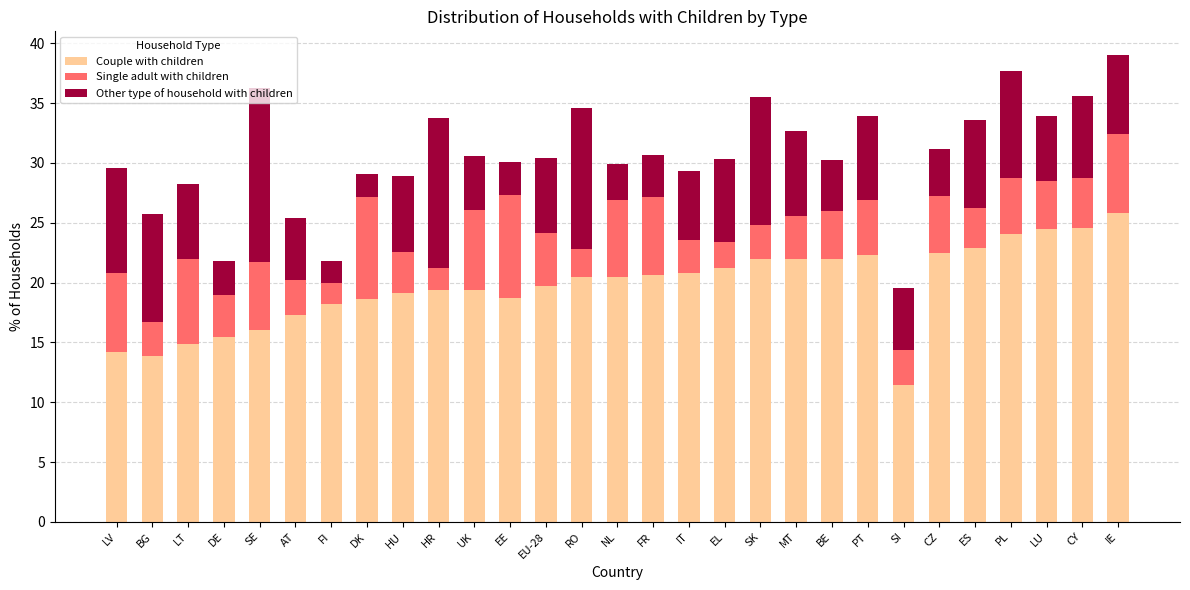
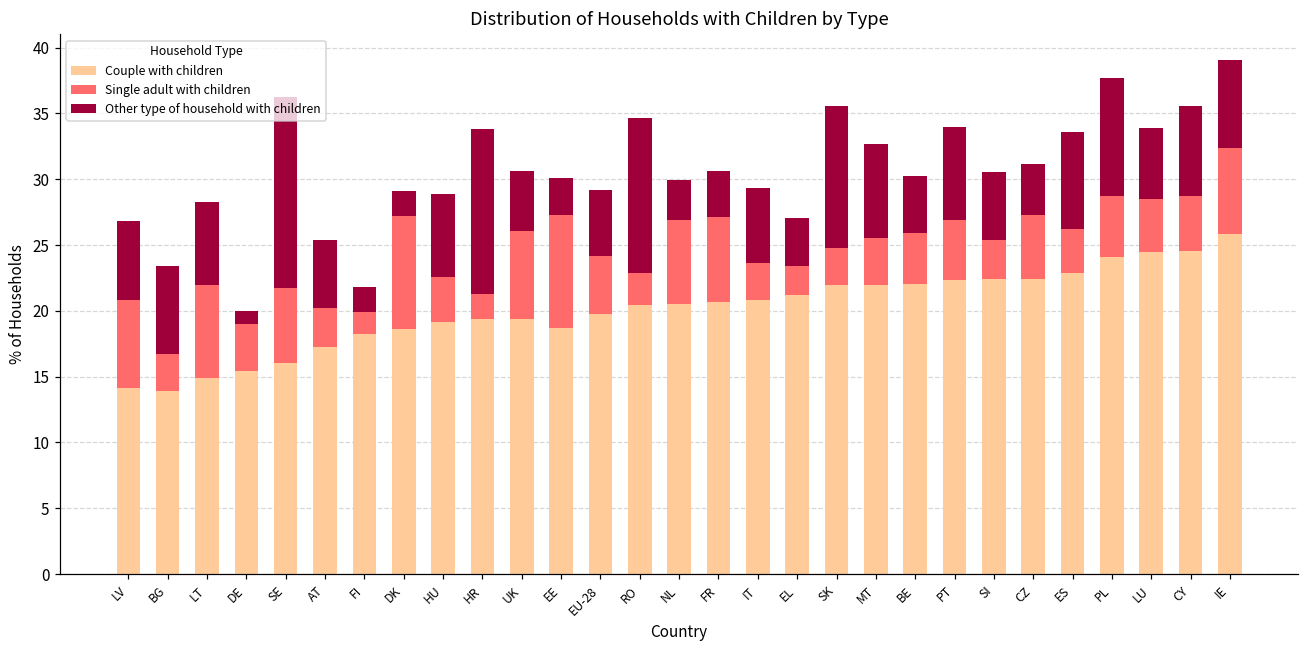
  {
    "Couple with children": {
      "LV": 14.2,
      "BG": 13.9,
      "LT": 14.9,
      "DE": 15.4,
      "SE": 16.0,
      "AT": 17.3,
      "FI": 18.2,
      "DK": 18.6,
      "HU": 19.2,
      "HR": 19.4,
      "UK": 19.4,
      "EE": 18.7,
      "EU-28": 19.7,
      "RO": 20.4,
      "NL": 20.5,
      "FR": 20.6,
      "IT": 20.8,
      "EL": 21.2,
      "SK": 21.9,
      "MT": 22.0,
      "BE": 22.0,
      "PT": 22.3,
-     "SI": 11.4,
+     "SI": 22.4,
      "CZ": 22.4,
      "ES": 22.9,
      "PL": 24.1,
      "LU": 24.5,
      "CY": 24.5,
      "IE": 25.8
    },
    "Single adult with children": {
      "LV": 6.7,
      "BG": 2.9,
      "LT": 7.1,
      "DE": 3.6,
      "SE": 5.7,
      "AT": 2.9,
      "FI": 1.7,
      "DK": 8.5,
      "HU": 3.4,
      "HR": 1.9,
      "UK": 6.7,
      "EE": 8.6,
      "EU-28": 4.4,
      "RO": 2.4,
      "NL": 6.4,
      "FR": 6.5,
      "IT": 2.8,
      "EL": 2.2,
      "SK": 2.9,
      "MT": 3.6,
      "BE": 3.9,
      "PT": 4.6,
      "SI": 2.9,
      "CZ": 4.8,
      "ES": 3.4,
      "PL": 4.7,
      "LU": 4.0,
      "CY": 4.2,
      "IE": 6.6
    },
    "Other type of household with children": {
-     "LV": 8.7,
-     "BG": 9.0,
+     "LV": 6.0,
+     "BG": 6.6,
      "LT": 6.3,
-     "DE": 2.8,
+     "DE": 1.0,
      "AT": 5.2,
      "FI": 1.9,
      "DK": 1.9,
      "HU": 6.3,
      "HR": 12.5,
      "UK": 4.5,
      "EE": 2.8,
-     "EU-28": 6.3,
+     "EU-28": 5.1,
      "RO": 11.8,
      "NL": 3.1,
      "FR": 3.5,
      "IT": 5.7,
-     "EL": 6.9,
+     "EL": 3.7,
      "SK": 10.7,
      "MT": 7.1,
      "BE": 4.3,
      "PT": 7.0,
      "SI": 5.2,
      "CZ": 3.9,
      "ES": 7.3,
      "PL": 8.9,
      "LU": 5.4,
      "CY": 6.9,
      "IE": 6.7
    }
  }
